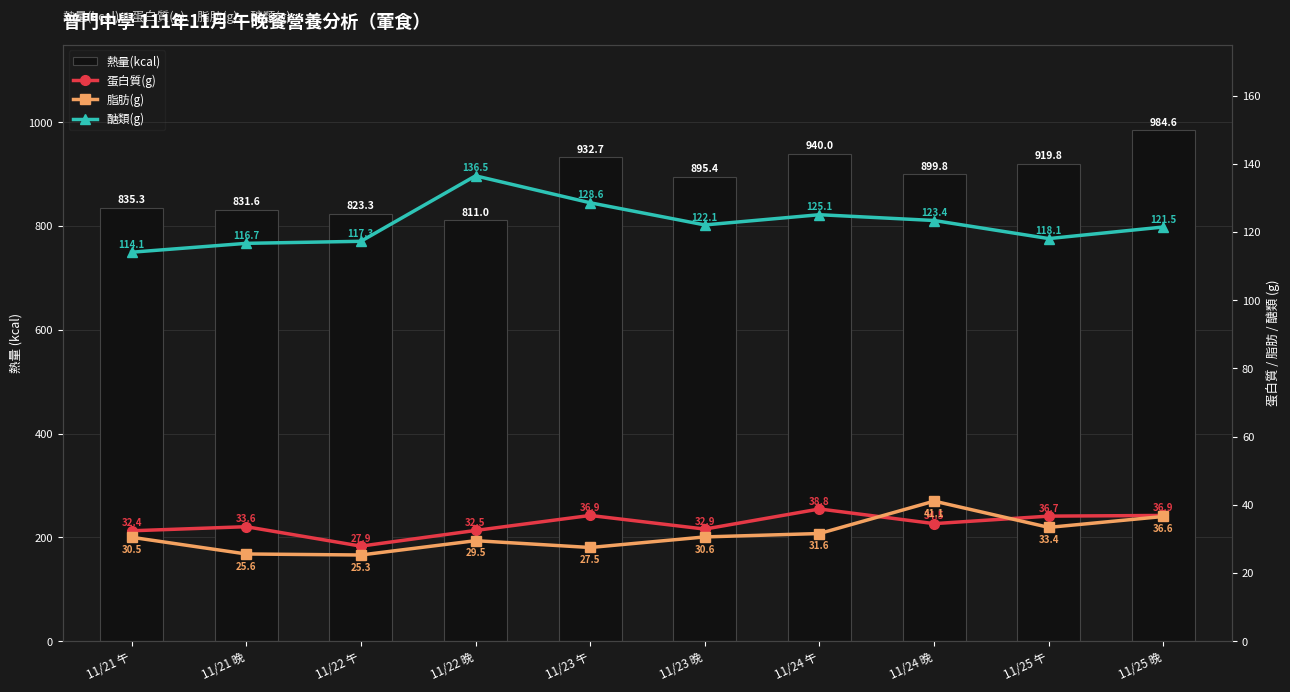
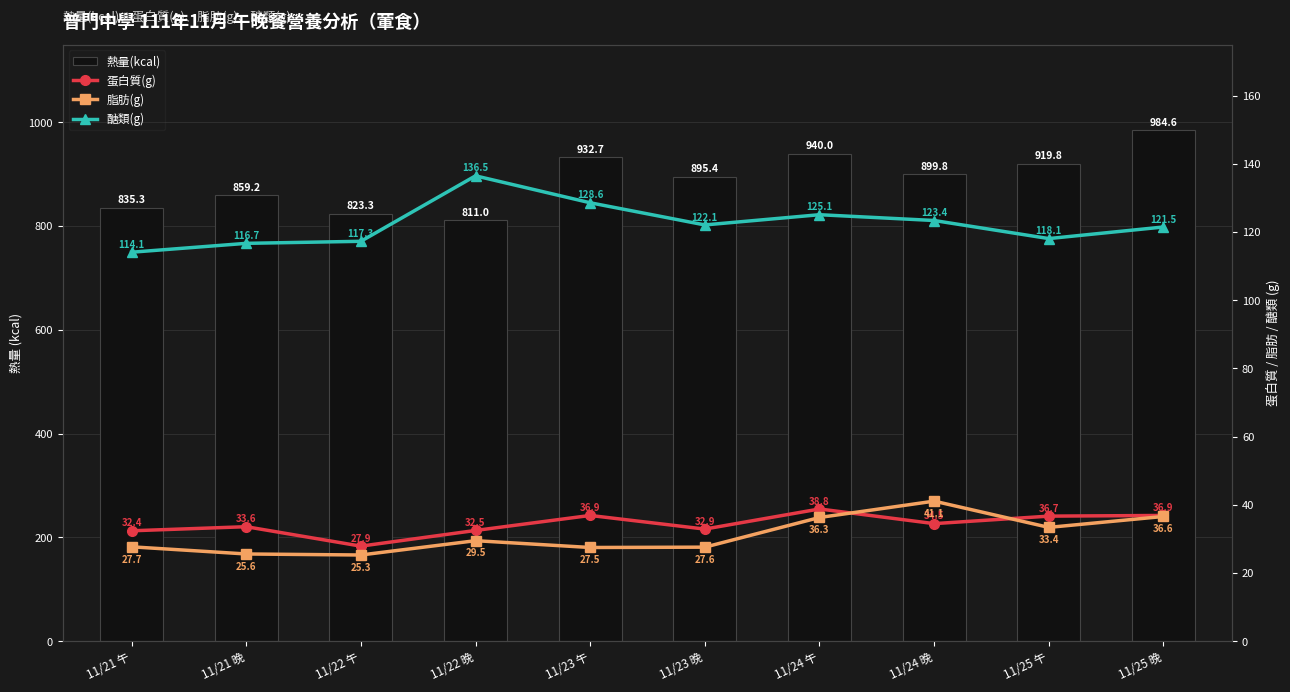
  {
    "熱量(kcal)": {
      "11/21 午": 835.3,
-     "11/21 晚": 831.6,
+     "11/21 晚": 859.2,
      "11/22 午": 823.3,
      "11/22 晚": 811.0,
      "11/23 午": 932.7,
      "11/23 晚": 895.4,
      "11/24 午": 940.0,
      "11/24 晚": 899.8,
      "11/25 午": 919.8,
      "11/25 晚": 984.6
    },
    "蛋白質(g)": {
      "11/21 午": 32.4,
      "11/21 晚": 33.6,
      "11/22 午": 27.9,
      "11/22 晚": 32.5,
      "11/23 午": 36.9,
      "11/23 晚": 32.9,
      "11/24 午": 38.8,
      "11/25 午": 36.7
    },
    "脂肪(g)": {
-     "11/21 午": 30.5,
+     "11/21 午": 27.7,
      "11/21 晚": 25.6,
      "11/22 午": 25.3,
      "11/22 晚": 29.5,
      "11/23 午": 27.5,
-     "11/23 晚": 30.6,
-     "11/24 午": 31.6,
+     "11/23 晚": 27.6,
+     "11/24 午": 36.3,
      "11/25 午": 33.4
    },
    "醣類(g)": {
      "11/21 午": 114.1,
      "11/21 晚": 116.7,
      "11/22 午": 117.3,
      "11/22 晚": 136.5,
      "11/23 午": 128.6,
      "11/23 晚": 122.1,
      "11/24 午": 125.1,
      "11/24 晚": 123.4,
      "11/25 午": 118.1,
      "11/25 晚": 121.5
    }
  }
